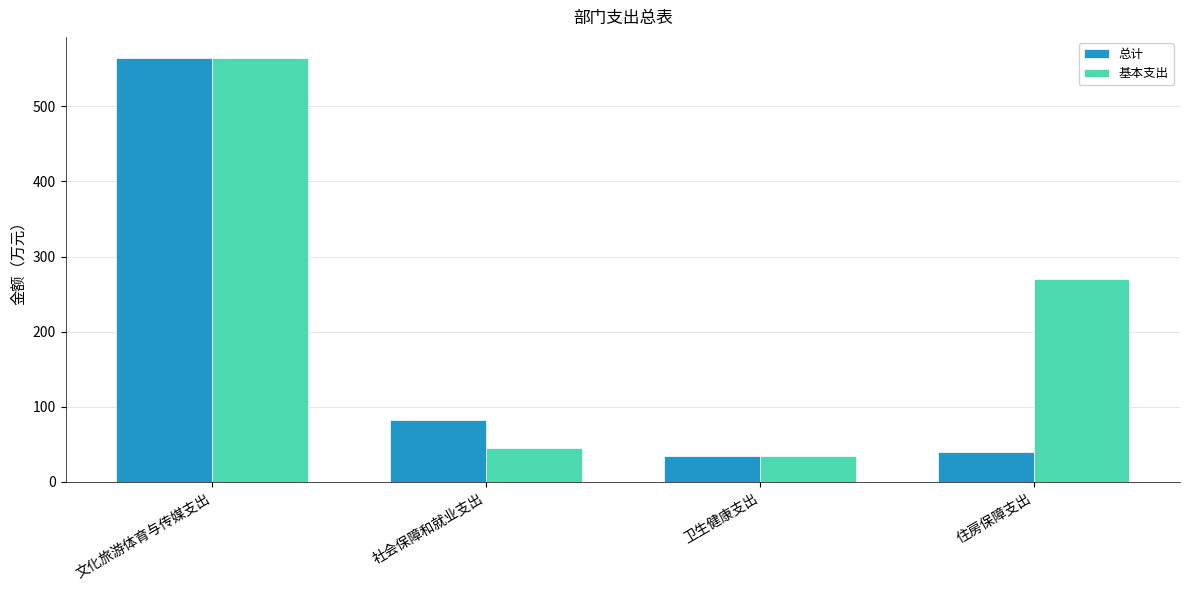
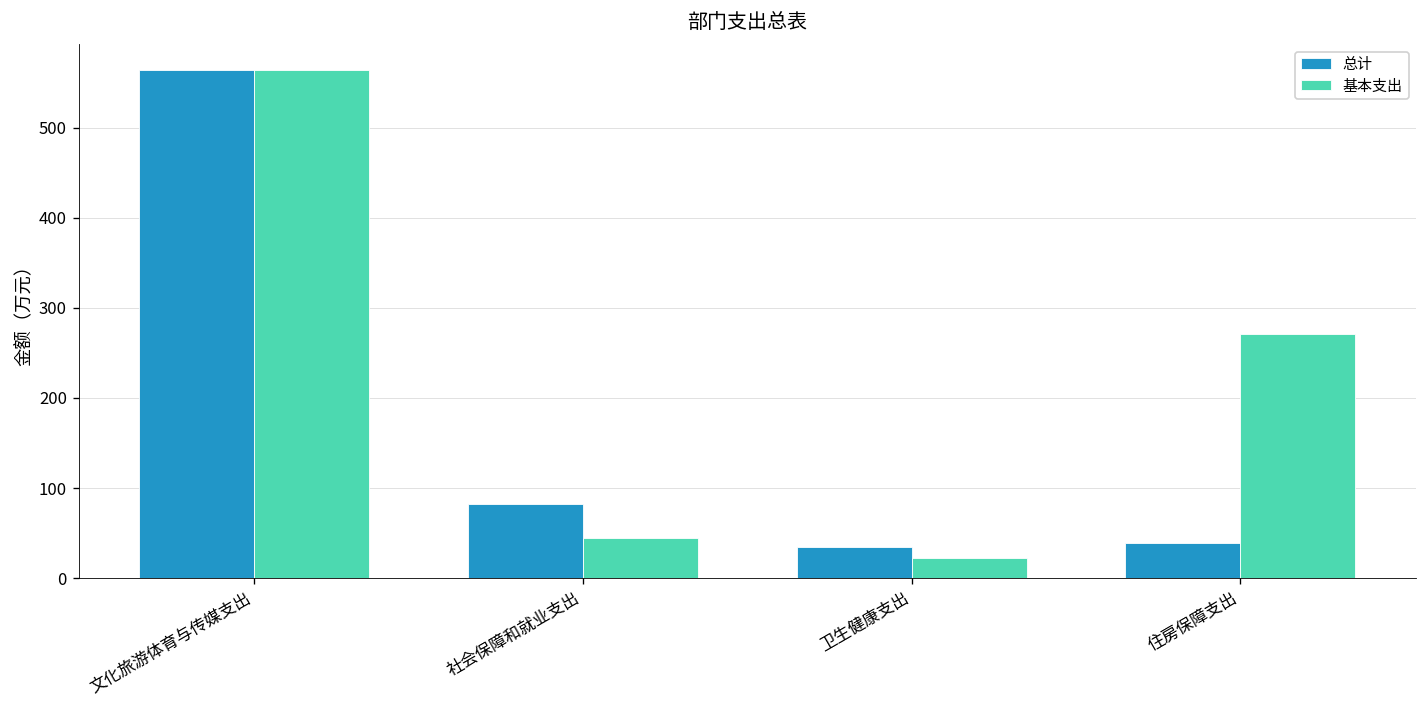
  {
    "总计": {
      "文化旅游体育与传媒支出": 560,
      "社会保障和就业支出": 80,
      "卫生健康支出": 30,
      "住房保障支出": 40
    },
    "基本支出": {
      "文化旅游体育与传媒支出": 560,
      "社会保障和就业支出": 40,
-     "卫生健康支出": 30,
+     "卫生健康支出": 20,
      "住房保障支出": 270
    }
  }
